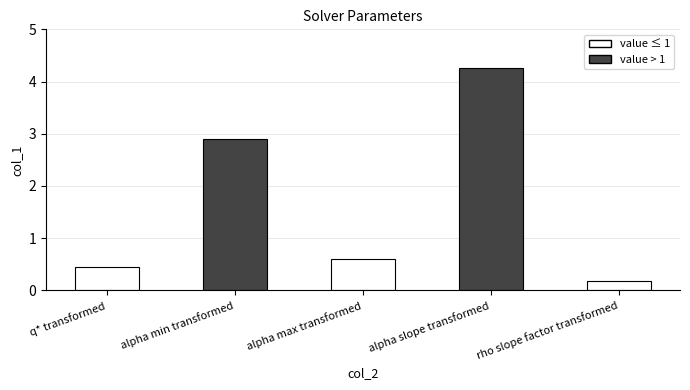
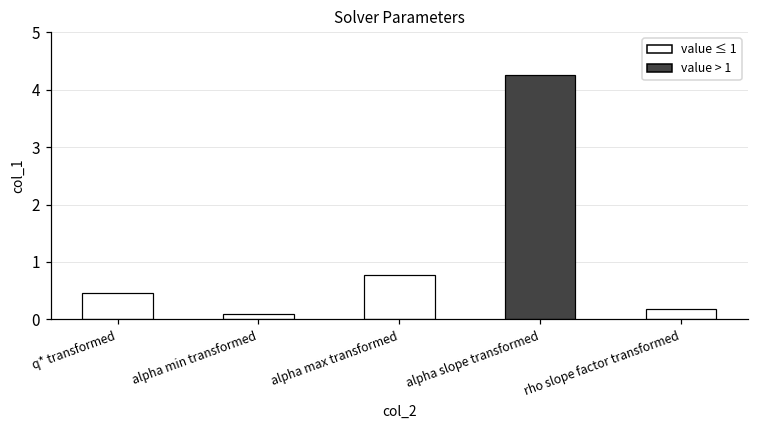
  {
    "q* transformed": 0.5,
-   "alpha min transformed": 2.9,
-   "alpha max transformed": 0.6,
+   "alpha min transformed": 0.1,
+   "alpha max transformed": 0.8,
    "alpha slope transformed": 4.2,
    "rho slope factor transformed": 0.2
  }
